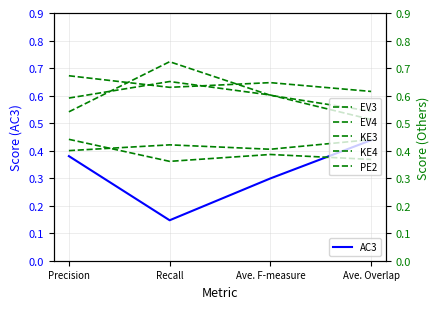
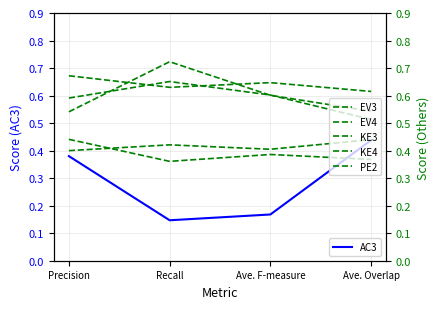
  {
    "AC3": {
      "Precision": 0.38,
      "Recall": 0.15,
-     "Ave. F-measure": 0.30
+     "Ave. F-measure": 0.17
    }
  }
